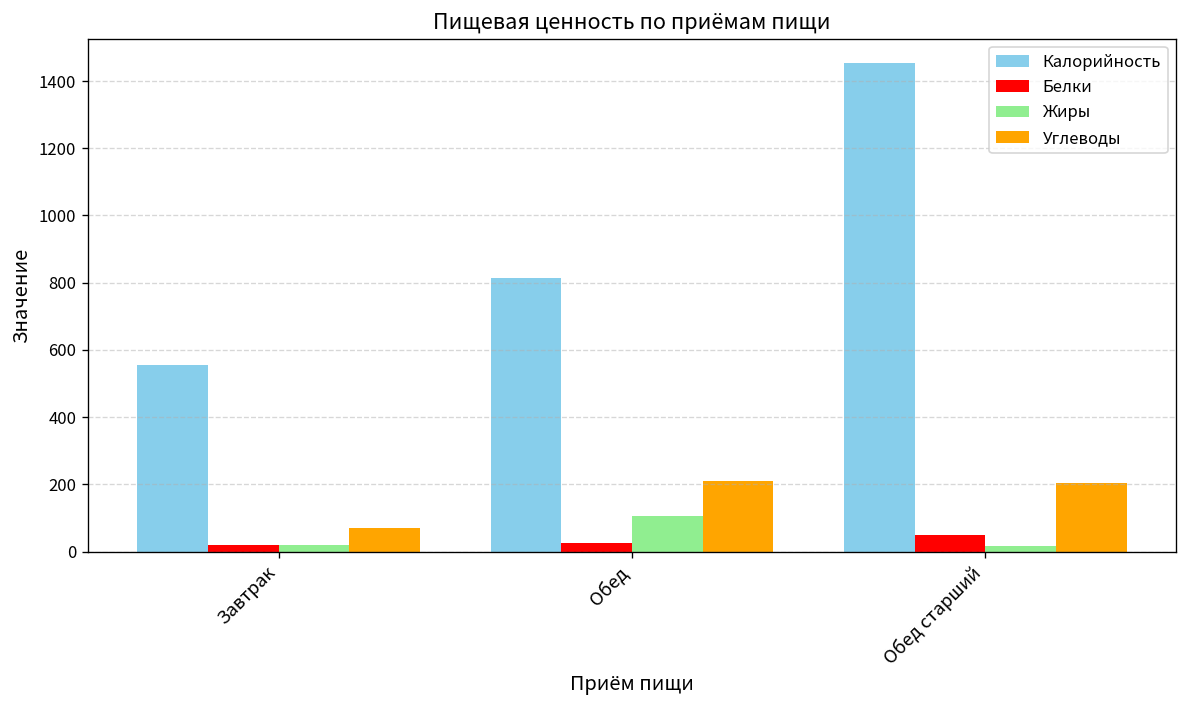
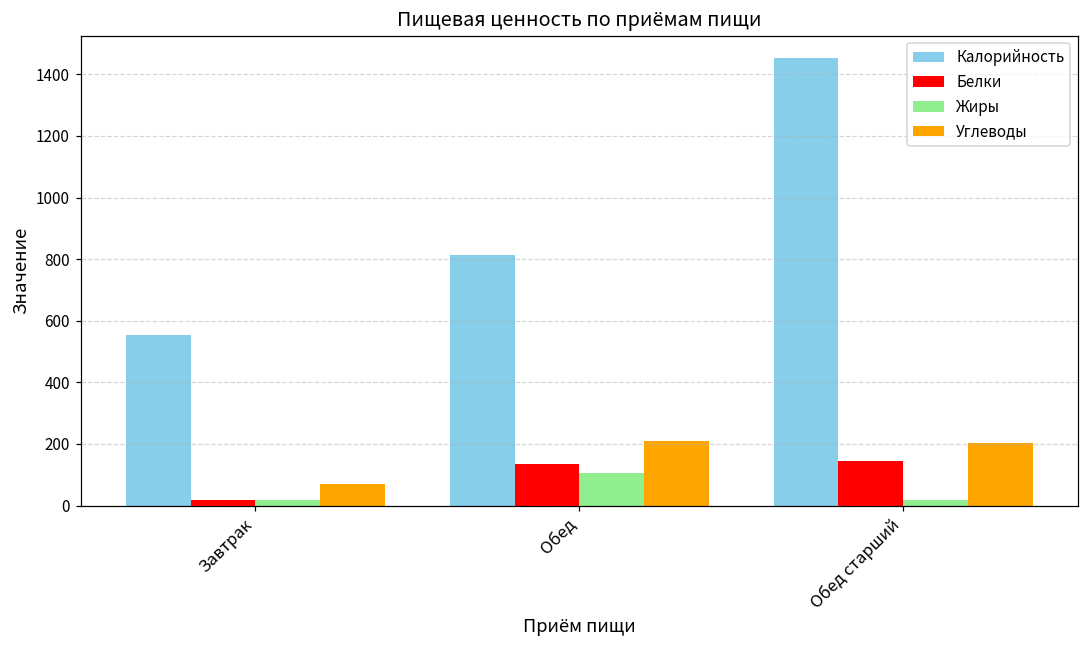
  {
    "Калорийность": {
      "Завтрак": 560,
      "Обед": 820,
      "Обед старший": 1450
    },
    "Белки": {
      "Завтрак": 20,
-     "Обед": 30,
-     "Обед старший": 50
+     "Обед": 130,
+     "Обед старший": 150
    },
    "Жиры": {
      "Завтрак": 20,
      "Обед": 110,
      "Обед старший": 20
    },
    "Углеводы": {
      "Завтрак": 70,
      "Обед": 210,
      "Обед старший": 200
    }
  }
